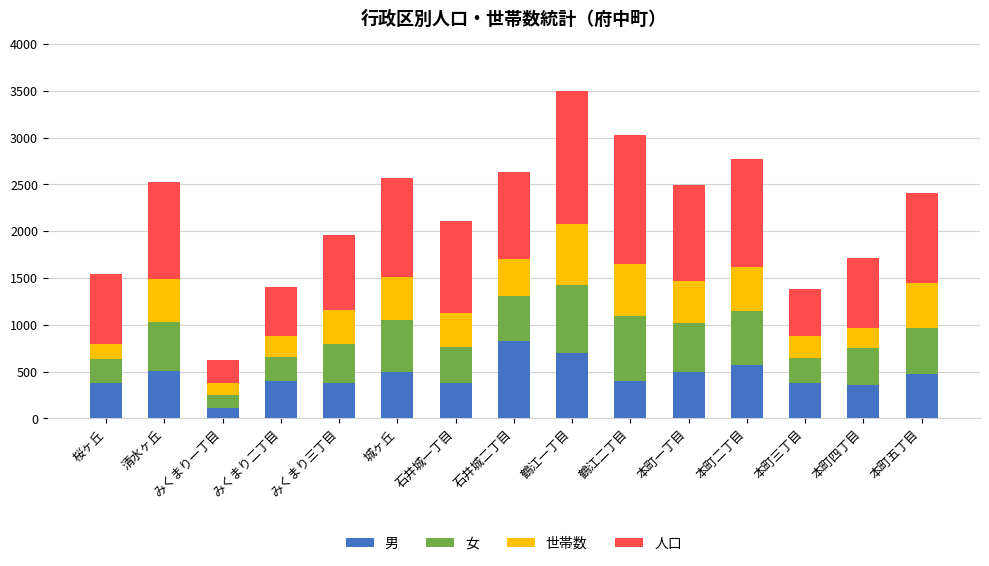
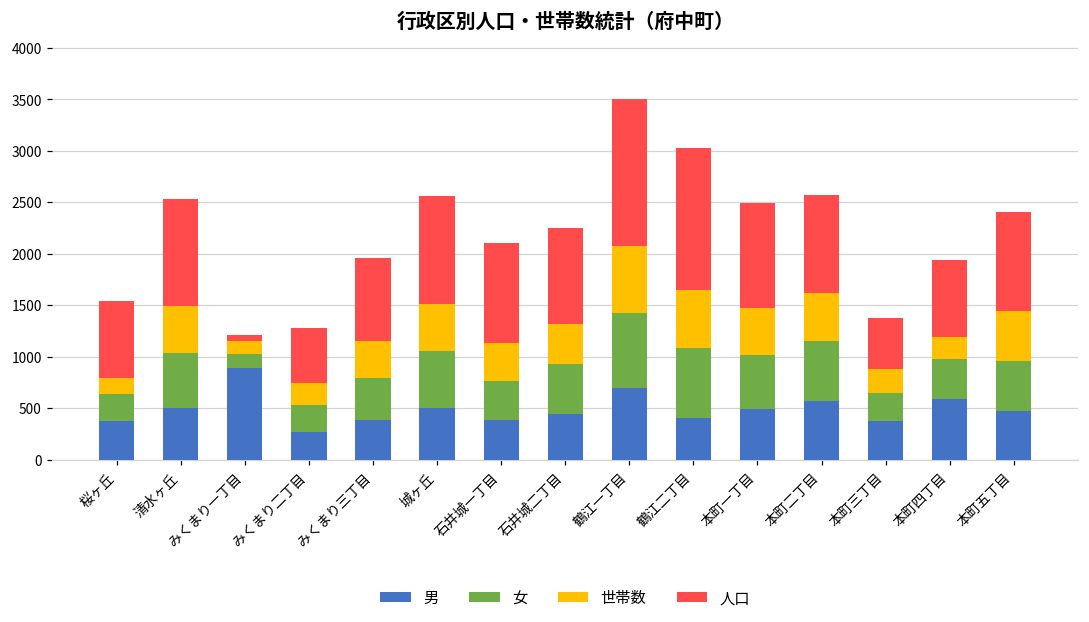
  {
    "男": {
      "桜ヶ丘": 400,
      "清水ヶ丘": 500,
-     "みくまり一丁目": 100,
-     "みくまり二丁目": 400,
+     "みくまり一丁目": 900,
+     "みくまり二丁目": 300,
      "みくまり三丁目": 400,
      "城ヶ丘": 500,
      "石井城一丁目": 400,
-     "石井城二丁目": 800,
+     "石井城二丁目": 400,
      "鶴江一丁目": 700,
      "鶴江二丁目": 400,
      "本町一丁目": 500,
      "本町二丁目": 600,
      "本町三丁目": 400,
-     "本町四丁目": 400,
+     "本町四丁目": 600,
      "本町五丁目": 500
    },
    "女": {
      "桜ヶ丘": 300,
      "清水ヶ丘": 500,
      "みくまり一丁目": 100,
      "みくまり二丁目": 300,
      "みくまり三丁目": 400,
      "城ヶ丘": 600,
      "石井城一丁目": 400,
      "石井城二丁目": 500,
      "鶴江一丁目": 700,
      "鶴江二丁目": 700,
      "本町一丁目": 500,
      "本町二丁目": 600,
      "本町三丁目": 300,
      "本町四丁目": 400,
      "本町五丁目": 500
    },
    "世帯数": {
      "桜ヶ丘": 200,
      "清水ヶ丘": 500,
      "みくまり一丁目": 100,
      "みくまり二丁目": 200,
      "みくまり三丁目": 400,
      "城ヶ丘": 500,
      "石井城一丁目": 400,
      "石井城二丁目": 400,
      "鶴江一丁目": 700,
      "鶴江二丁目": 600,
      "本町一丁目": 500,
      "本町二丁目": 500,
      "本町三丁目": 200,
      "本町四丁目": 200,
      "本町五丁目": 500
    },
    "人口": {
      "桜ヶ丘": 800,
      "清水ヶ丘": 1000,
-     "みくまり一丁目": 200,
+     "みくまり一丁目": 100,
      "みくまり二丁目": 500,
      "みくまり三丁目": 800,
      "城ヶ丘": 1100,
      "石井城一丁目": 1000,
      "石井城二丁目": 900,
      "鶴江一丁目": 1400,
      "鶴江二丁目": 1400,
      "本町一丁目": 1000,
-     "本町二丁目": 1100,
+     "本町二丁目": 1000,
      "本町三丁目": 500,
      "本町四丁目": 700,
      "本町五丁目": 1000
    }
  }
